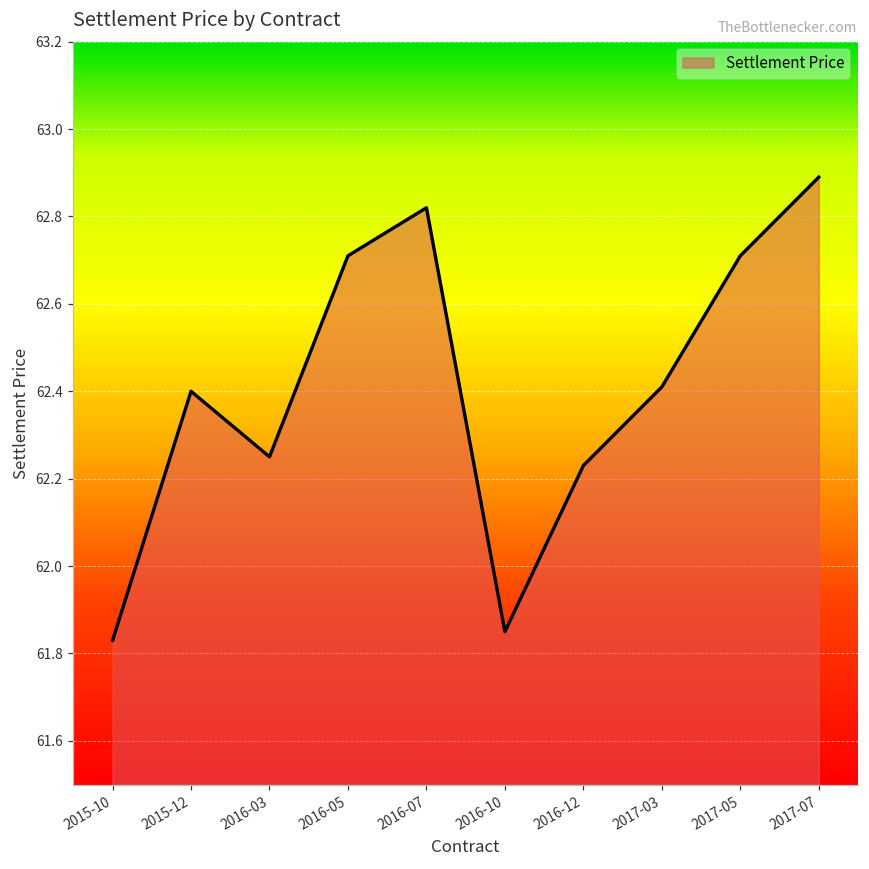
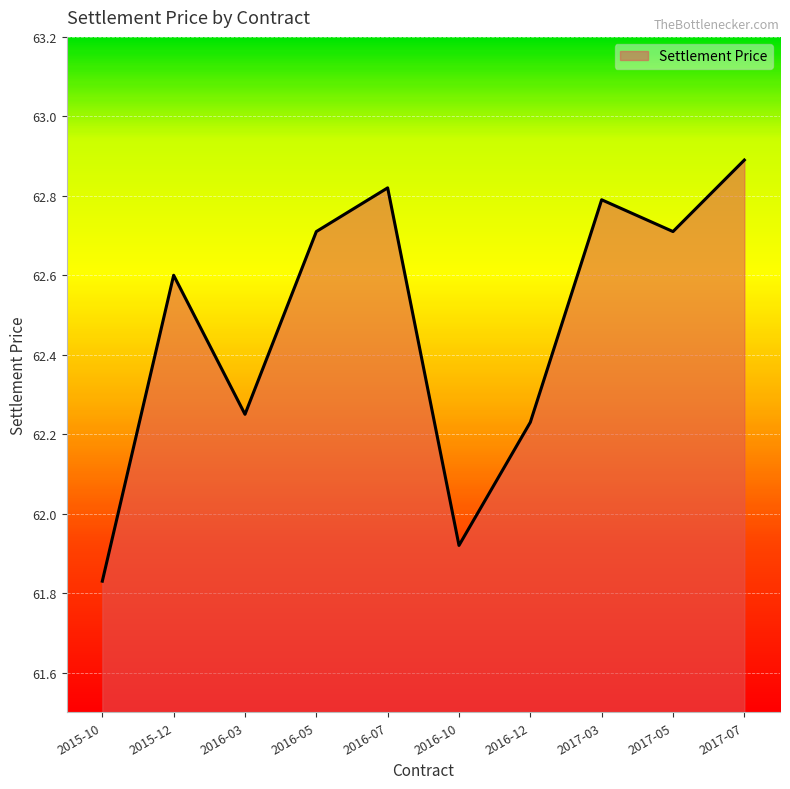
  {
    "2015-10": 61.83,
-   "2015-12": 62.4,
+   "2015-12": 62.6,
    "2016-03": 62.25,
    "2016-05": 62.71,
    "2016-07": 62.82,
-   "2016-10": 61.85,
+   "2016-10": 61.92,
    "2016-12": 62.23,
-   "2017-03": 62.41,
+   "2017-03": 62.79,
    "2017-05": 62.71,
    "2017-07": 62.89
  }
